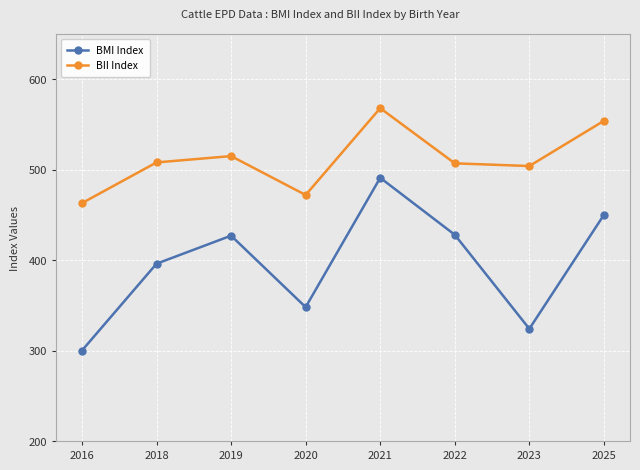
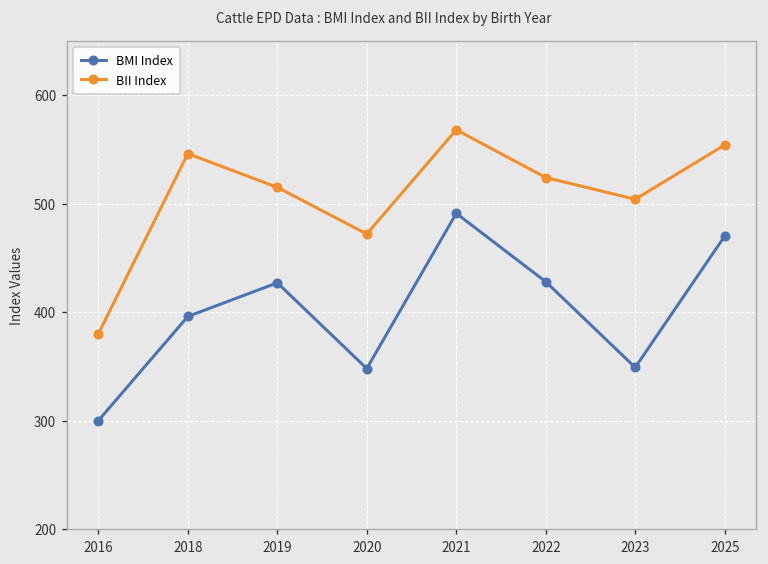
  {
    "BMI Index": {
      "2016": 300,
      "2018": 400,
      "2019": 430,
      "2020": 350,
      "2021": 490,
      "2022": 430,
-     "2023": 320,
-     "2025": 450
+     "2023": 350,
+     "2025": 470
    },
    "BII Index": {
-     "2016": 460,
-     "2018": 510,
+     "2016": 380,
+     "2018": 550,
      "2019": 520,
      "2020": 470,
      "2021": 570,
-     "2022": 510,
+     "2022": 520,
      "2023": 500,
      "2025": 550
    }
  }
